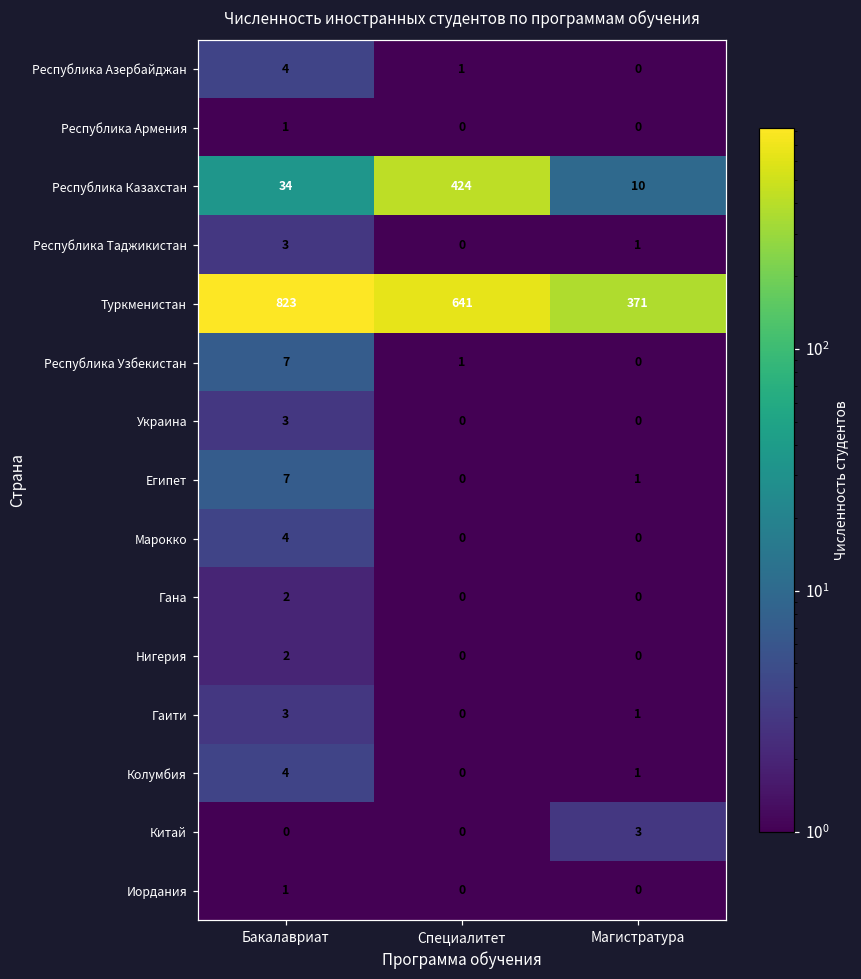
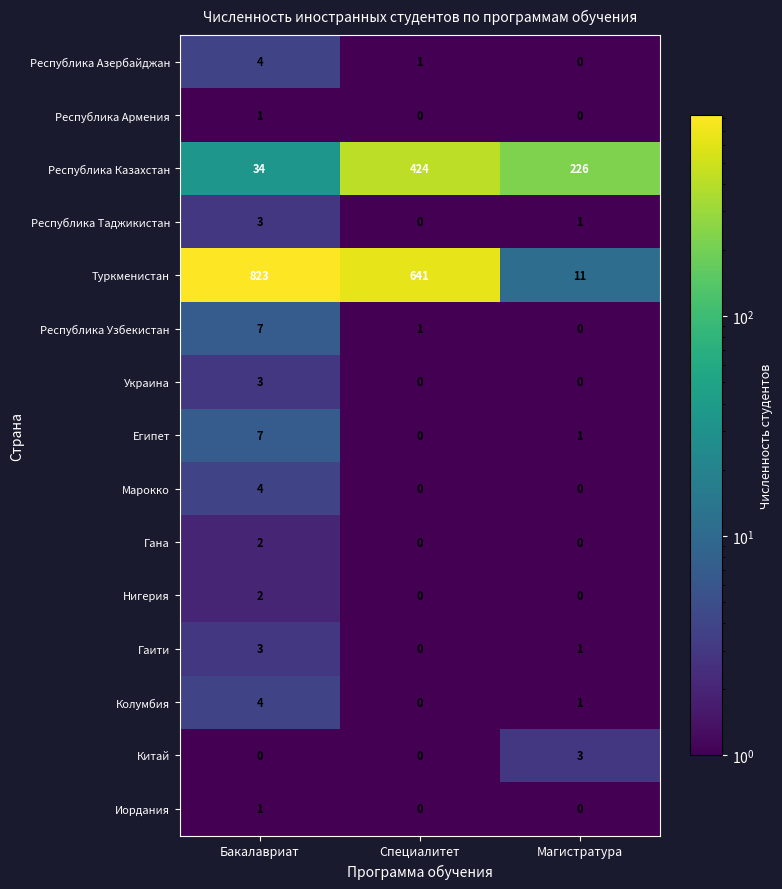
  {
    "Республика Азербайджан": {
      "Бакалавриат": 4,
      "Специалитет": 1,
      "Магистратура": 0
    },
    "Республика Армения": {
      "Бакалавриат": 1,
      "Специалитет": 0,
      "Магистратура": 0
    },
    "Республика Казахстан": {
      "Бакалавриат": 34,
      "Специалитет": 424,
-     "Магистратура": 10
+     "Магистратура": 226
    },
    "Республика Таджикистан": {
      "Бакалавриат": 3,
      "Специалитет": 0,
      "Магистратура": 1
    },
    "Туркменистан": {
      "Бакалавриат": 823,
      "Специалитет": 641,
-     "Магистратура": 371
+     "Магистратура": 11
    },
    "Республика Узбекистан": {
      "Бакалавриат": 7,
      "Специалитет": 1,
      "Магистратура": 0
    },
    "Украина": {
      "Бакалавриат": 3,
      "Специалитет": 0,
      "Магистратура": 0
    },
    "Египет": {
      "Бакалавриат": 7,
      "Специалитет": 0,
      "Магистратура": 1
    },
    "Марокко": {
      "Бакалавриат": 4,
      "Специалитет": 0,
      "Магистратура": 0
    },
    "Гана": {
      "Бакалавриат": 2,
      "Специалитет": 0,
      "Магистратура": 0
    },
    "Нигерия": {
      "Бакалавриат": 2,
      "Специалитет": 0,
      "Магистратура": 0
    },
    "Гаити": {
      "Бакалавриат": 3,
      "Специалитет": 0,
      "Магистратура": 1
    },
    "Колумбия": {
      "Бакалавриат": 4,
      "Специалитет": 0,
      "Магистратура": 1
    },
    "Китай": {
      "Бакалавриат": 0,
      "Специалитет": 0,
      "Магистратура": 3
    },
    "Иордания": {
      "Бакалавриат": 1,
      "Специалитет": 0,
      "Магистратура": 0
    }
  }
